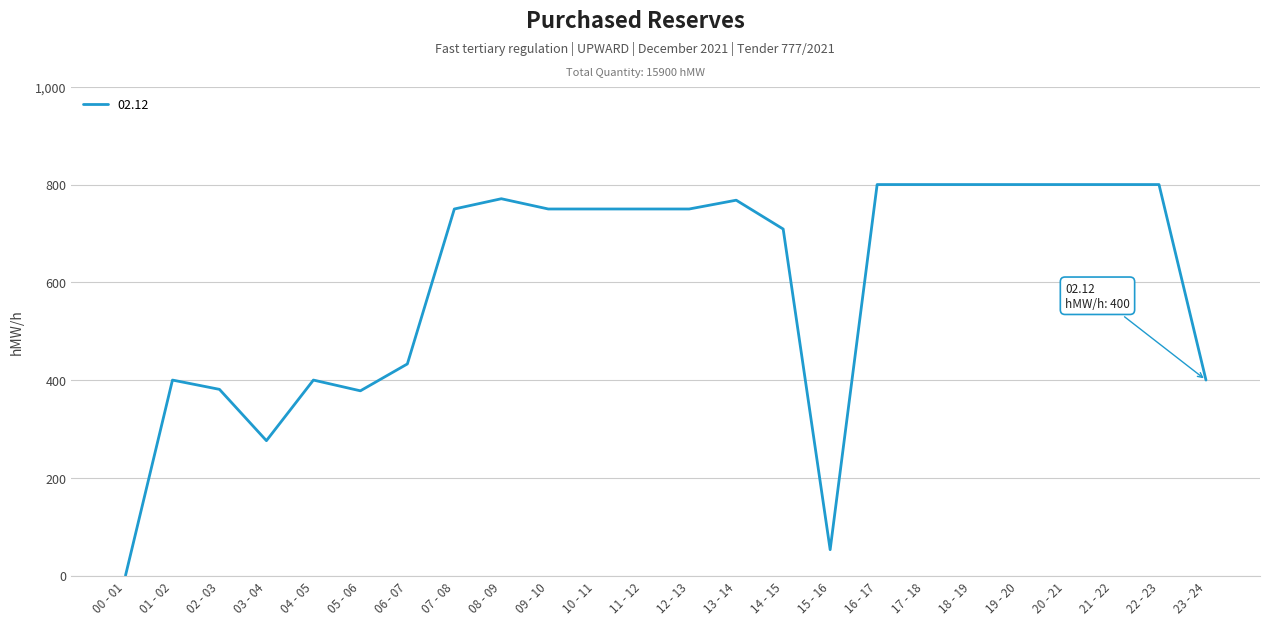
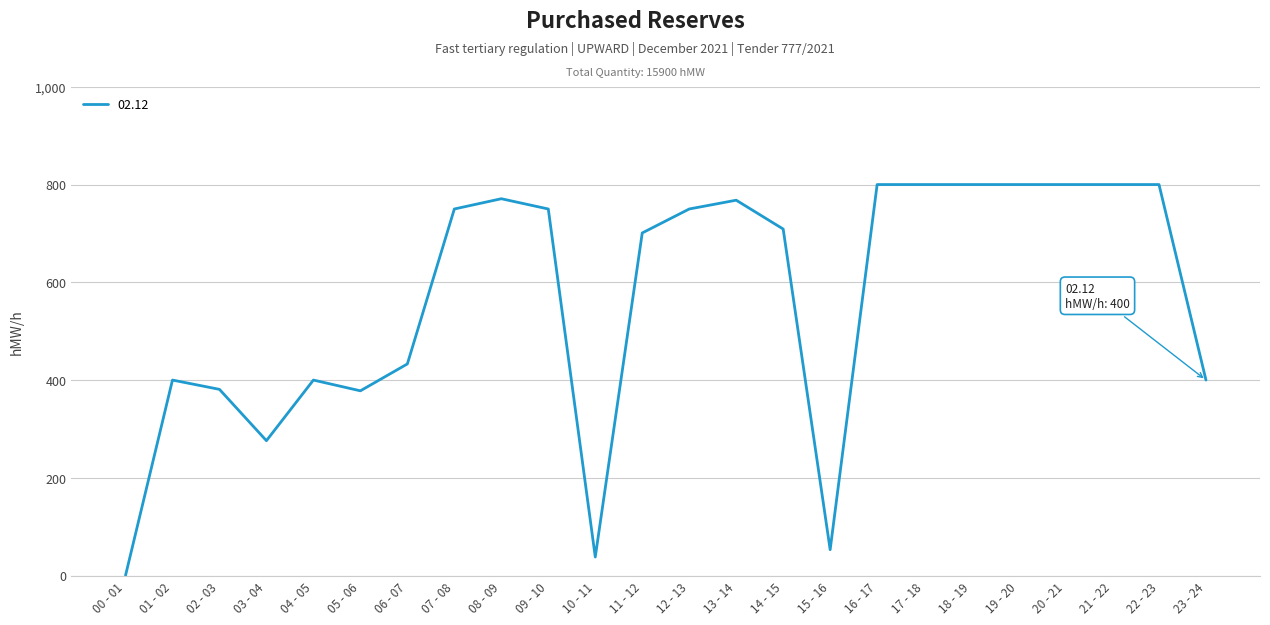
  {
    "00 - 01": 0,
    "01 - 02": 400,
    "02 - 03": 380,
    "03 - 04": 280,
    "04 - 05": 400,
    "05 - 06": 380,
    "06 - 07": 430,
    "07 - 08": 750,
    "08 - 09": 770,
    "09 - 10": 750,
-   "10 - 11": 750,
-   "11 - 12": 750,
+   "10 - 11": 40,
+   "11 - 12": 700,
    "12 - 13": 750,
    "13 - 14": 770,
    "14 - 15": 710,
    "15 - 16": 50,
    "16 - 17": 800,
    "17 - 18": 800,
    "18 - 19": 800,
    "19 - 20": 800,
    "20 - 21": 800,
    "21 - 22": 800,
    "22 - 23": 800
  }
